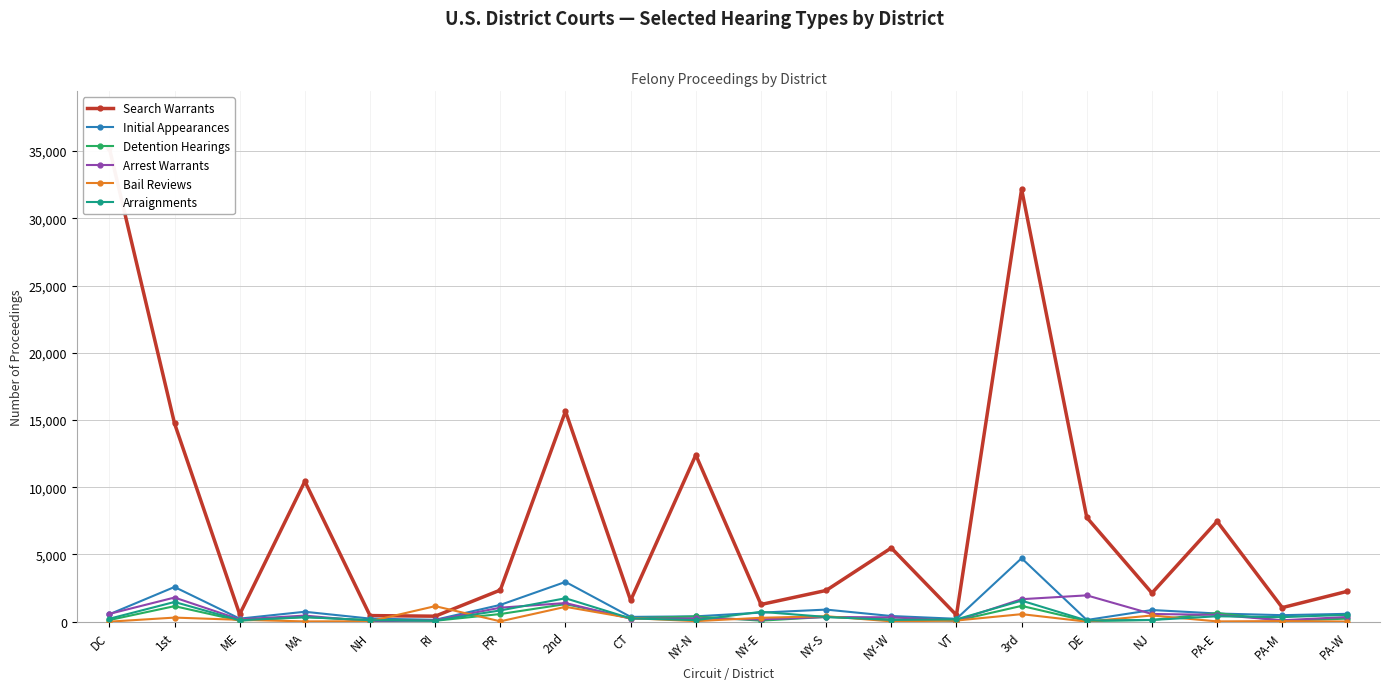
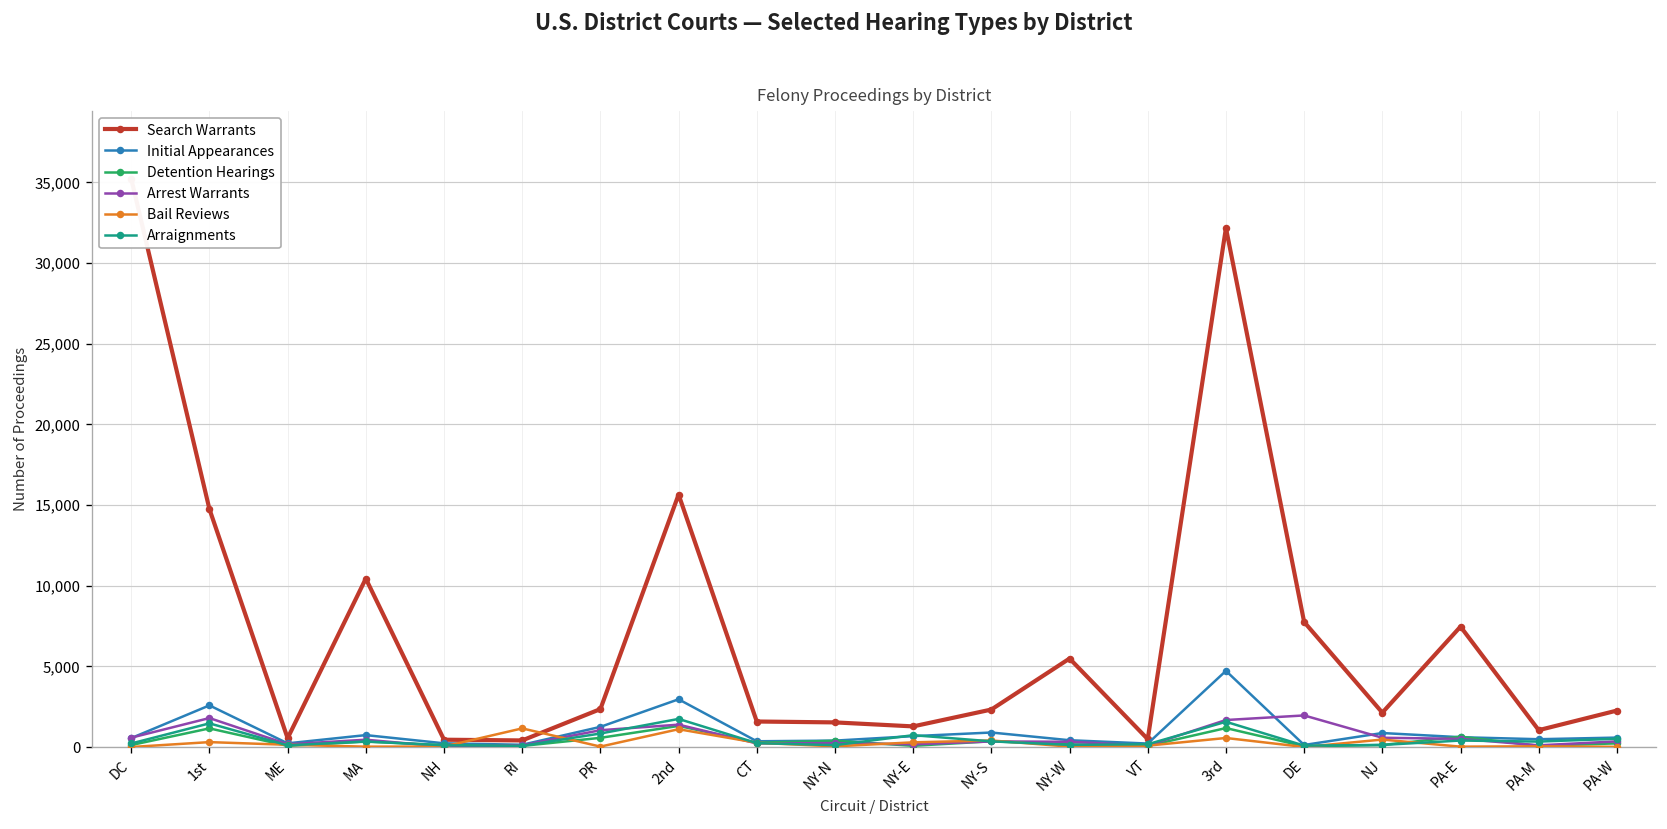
  {
    "Search Warrants": {
      "1st": "14,700",
      "ME": "500",
      "MA": "10,400",
      "NH": "500",
      "RI": "400",
      "PR": "2,400",
      "2nd": "15,600",
      "CT": "1,600",
-     "NY-N": "12,400",
+     "NY-N": "1,500",
      "NY-E": "1,300",
      "NY-S": "2,300",
      "NY-W": "5,500",
      "VT": "500",
      "3rd": "32,200",
      "DE": "7,700",
      "NJ": "2,100",
      "PA-E": "7,500",
      "PA-M": "1,000",
      "PA-W": "2,300"
    },
    "Initial Appearances": {
      "1st": "2,600",
      "MA": "700",
      "PR": "1,200",
      "2nd": "3,000",
      "NY-S": "900",
      "3rd": "4,700",
      "NJ": "900"
    },
    "Arrest Warrants": {
      "1st": "1,800",
      "PR": "1,000",
      "DE": "2,000"
    },
    "Bail Reviews": {
      "1st": "300",
      "MA": "0",
      "RI": "1,200",
      "PR": "0",
      "2nd": "1,100",
      "3rd": "600",
      "PA-E": "0",
      "PA-W": "0"
    }
  }
